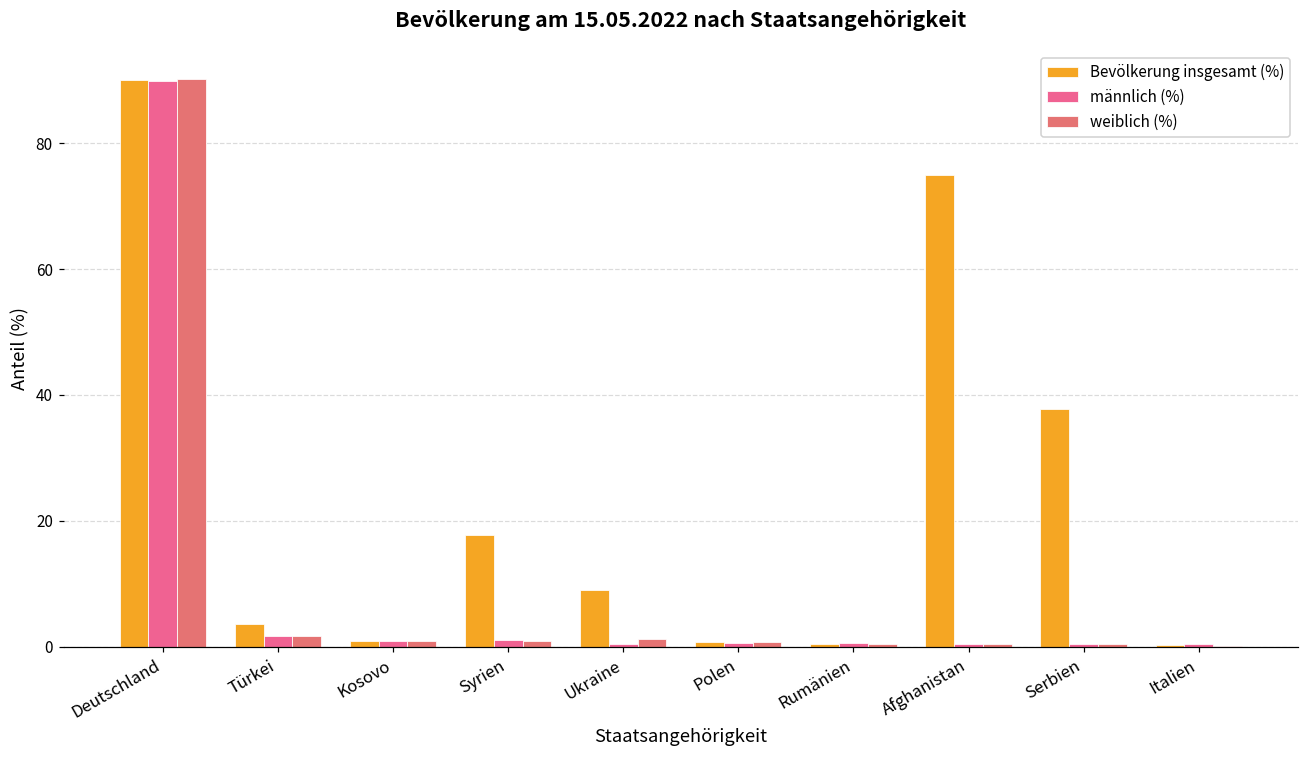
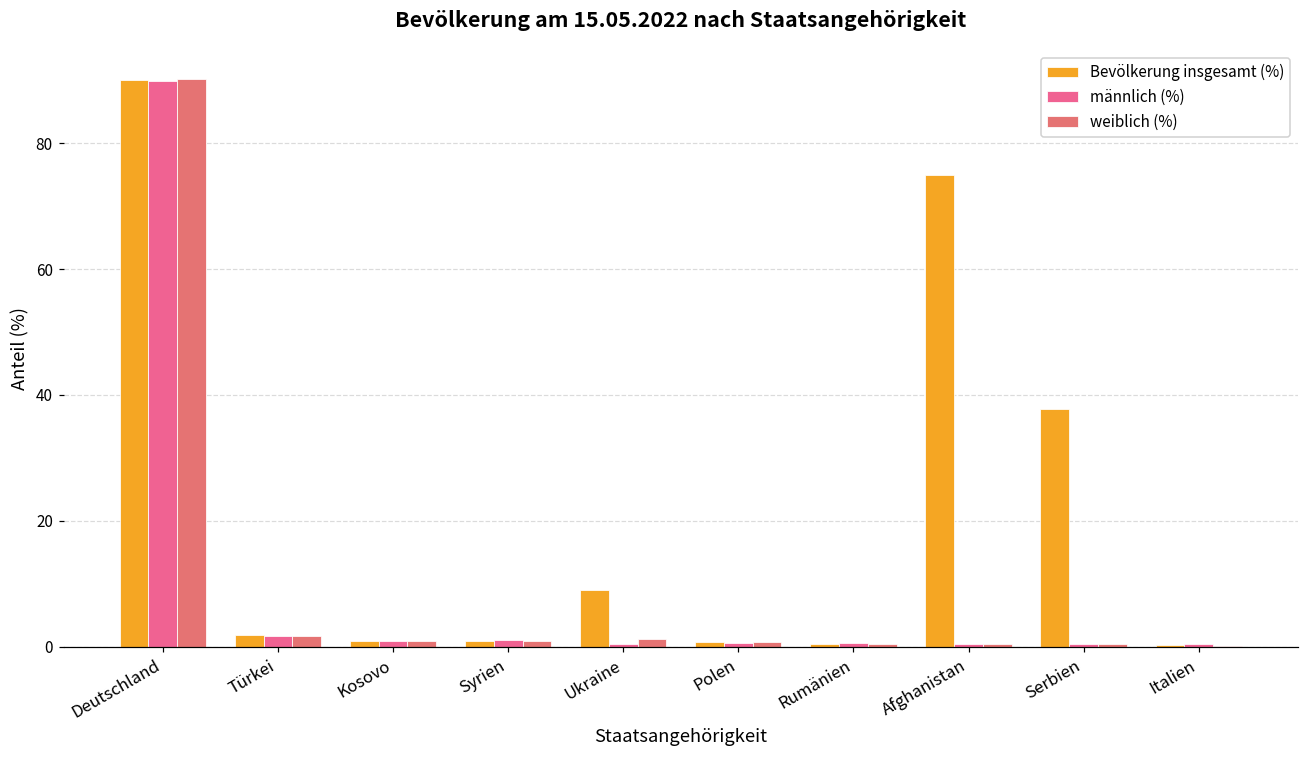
  {
    "Bevölkerung insgesamt (%)": {
      "Deutschland": 90,
-     "Türkei": 4,
+     "Türkei": 2,
      "Kosovo": 1,
-     "Syrien": 18,
+     "Syrien": 1,
      "Ukraine": 9,
      "Polen": 1,
      "Rumänien": 1,
      "Afghanistan": 75,
      "Serbien": 38
    }
  }
